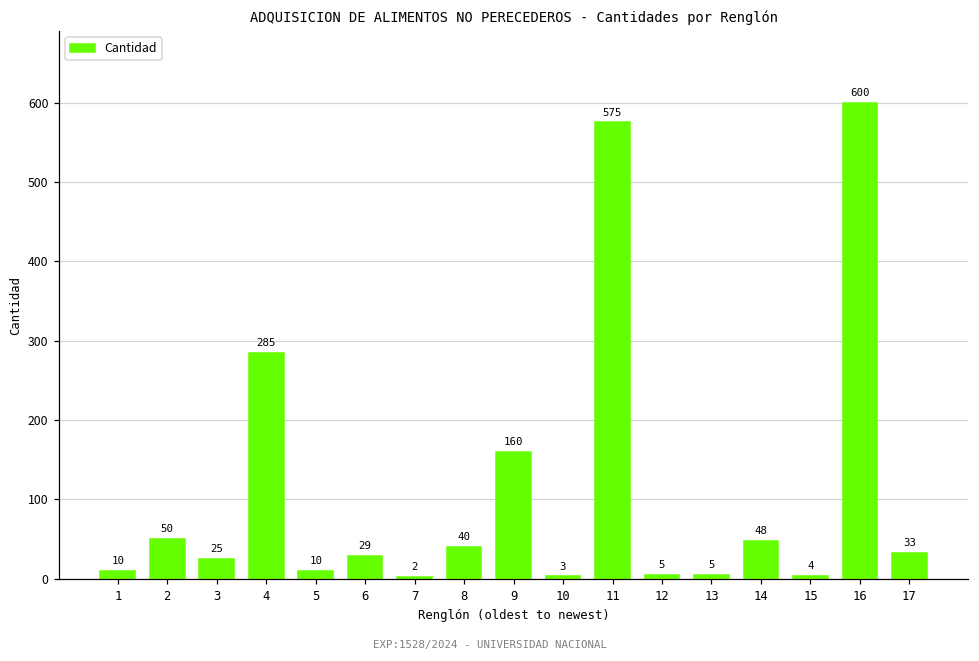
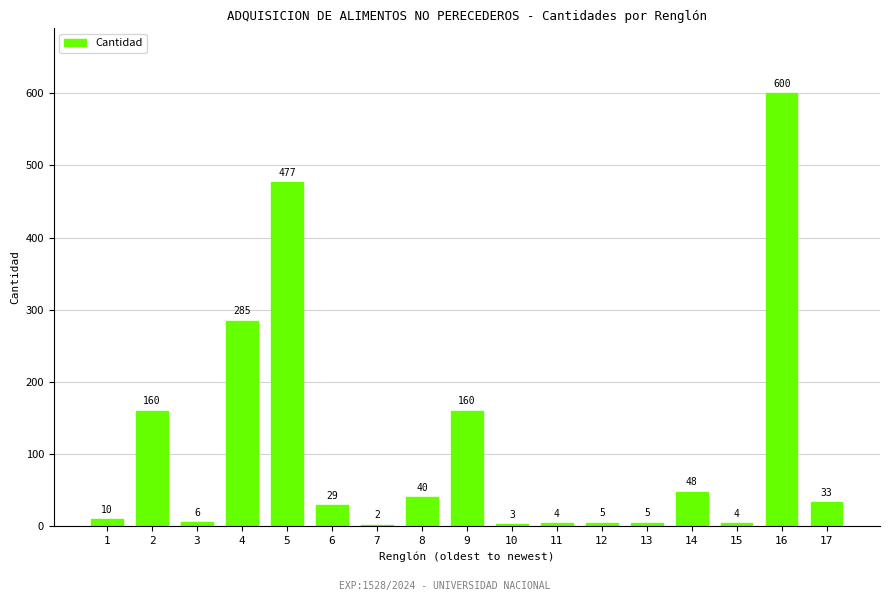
  {
    "1": 10,
-   "2": 50,
-   "3": 25,
+   "2": 160,
+   "3": 6,
    "4": 285,
-   "5": 10,
+   "5": 477,
    "6": 29,
    "7": 2,
    "8": 40,
    "9": 160,
    "10": 3,
-   "11": 575,
+   "11": 4,
    "12": 5,
    "13": 5,
    "14": 48,
    "15": 4,
    "16": 600,
    "17": 33
  }
